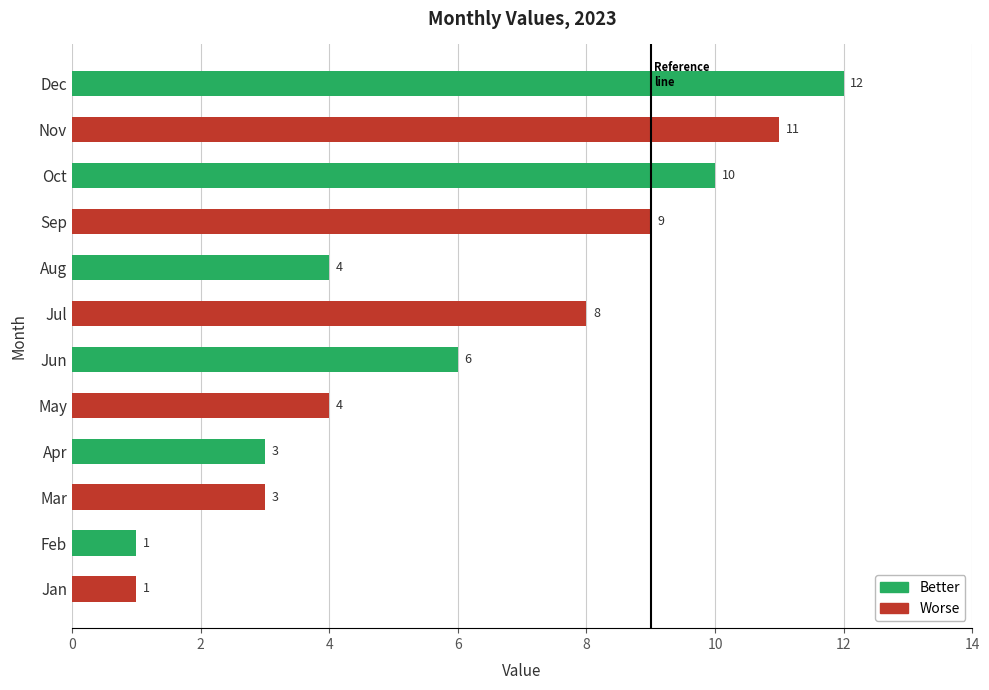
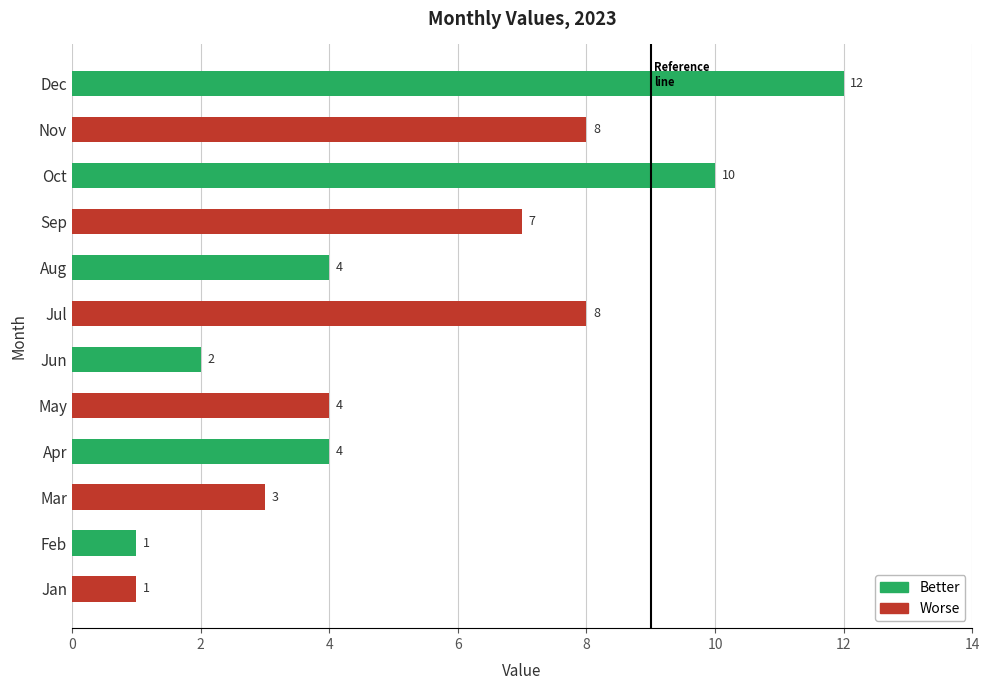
  {
    "Dec": 12,
-   "Nov": 11,
+   "Nov": 8,
    "Oct": 10,
-   "Sep": 9,
+   "Sep": 7,
    "Aug": 4,
    "Jul": 8,
-   "Jun": 6,
+   "Jun": 2,
    "May": 4,
-   "Apr": 3,
+   "Apr": 4,
    "Mar": 3,
    "Feb": 1,
    "Jan": 1
  }
